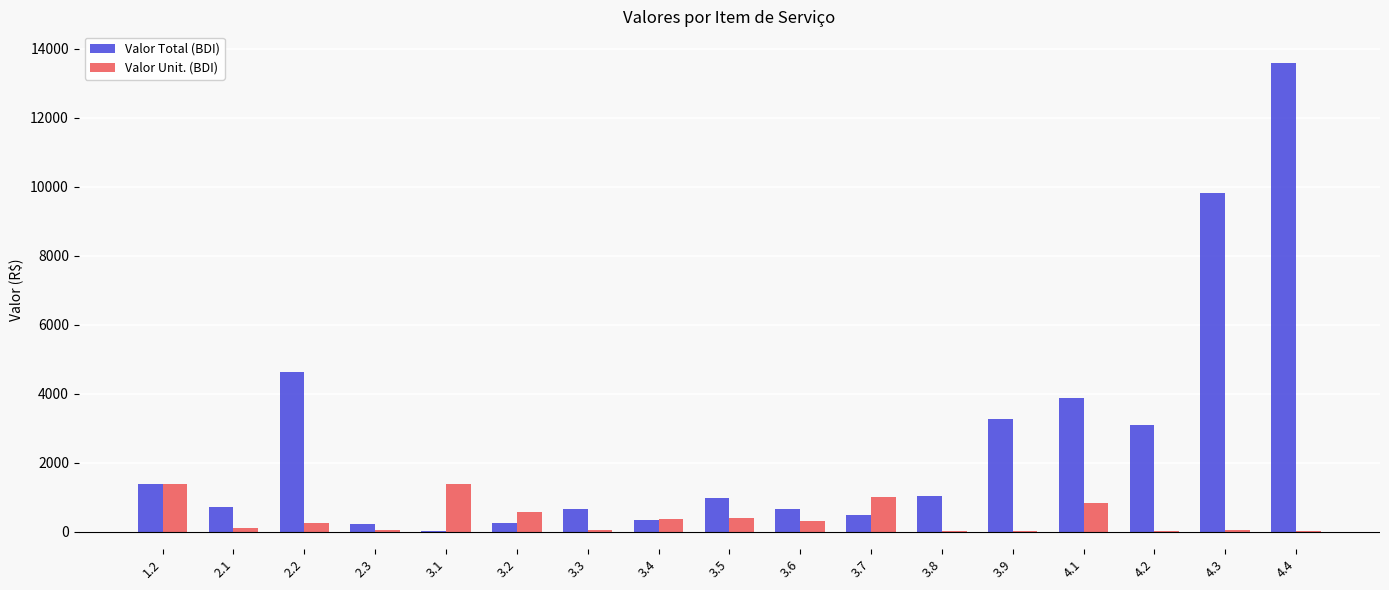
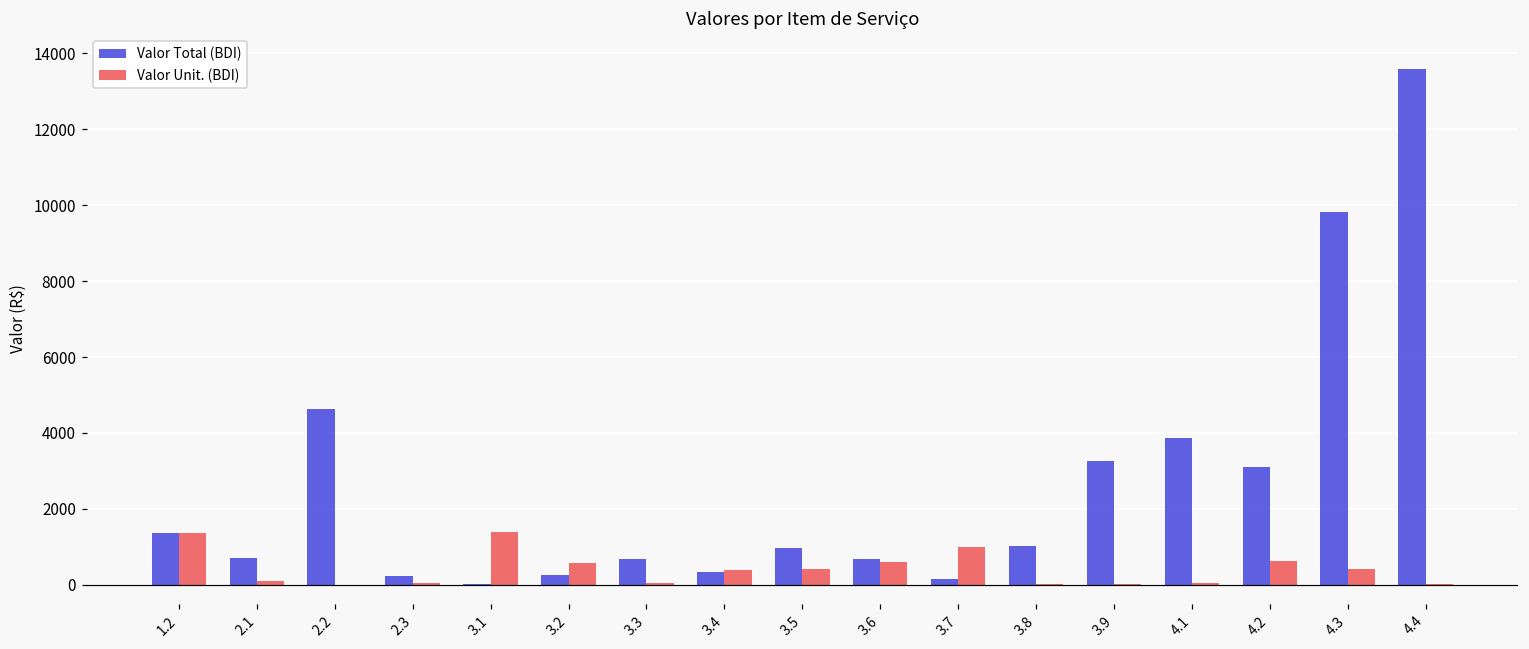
  {
    "Valor Total (BDI)": {
      "1.2": 1400,
      "2.1": 700,
      "2.2": 4600,
      "2.3": 200,
      "3.2": 300,
      "3.3": 700,
      "3.4": 300,
      "3.5": 1000,
      "3.6": 700,
-     "3.7": 500,
+     "3.7": 100,
      "3.8": 1000,
      "3.9": 3300,
      "4.1": 3900,
      "4.2": 3100,
      "4.3": 9800,
      "4.4": 13600
    },
    "Valor Unit. (BDI)": {
      "1.2": 1400,
      "2.1": 100,
-     "2.2": 200,
+     "2.2": 0,
      "3.1": 1400,
      "3.2": 600,
      "3.4": 400,
      "3.5": 400,
-     "3.6": 300,
+     "3.6": 600,
      "3.7": 1000,
-     "4.1": 800,
-     "4.2": 0,
-     "4.3": 0
+     "4.1": 0,
+     "4.2": 600,
+     "4.3": 400
    }
  }
